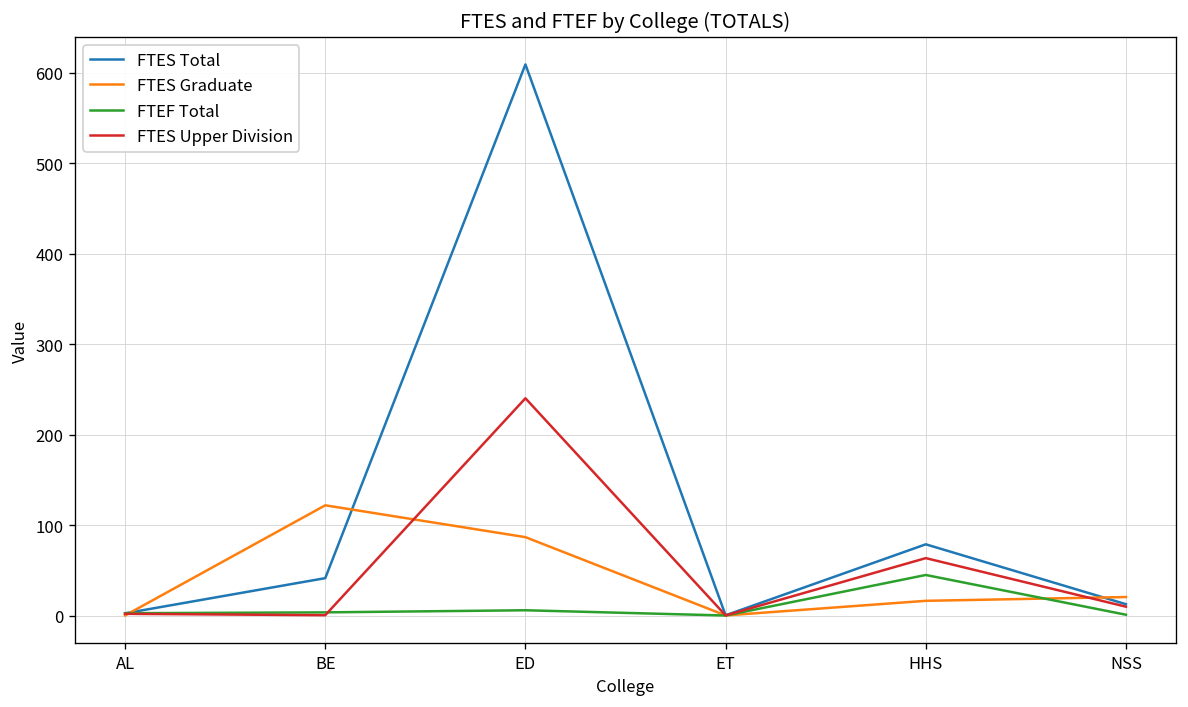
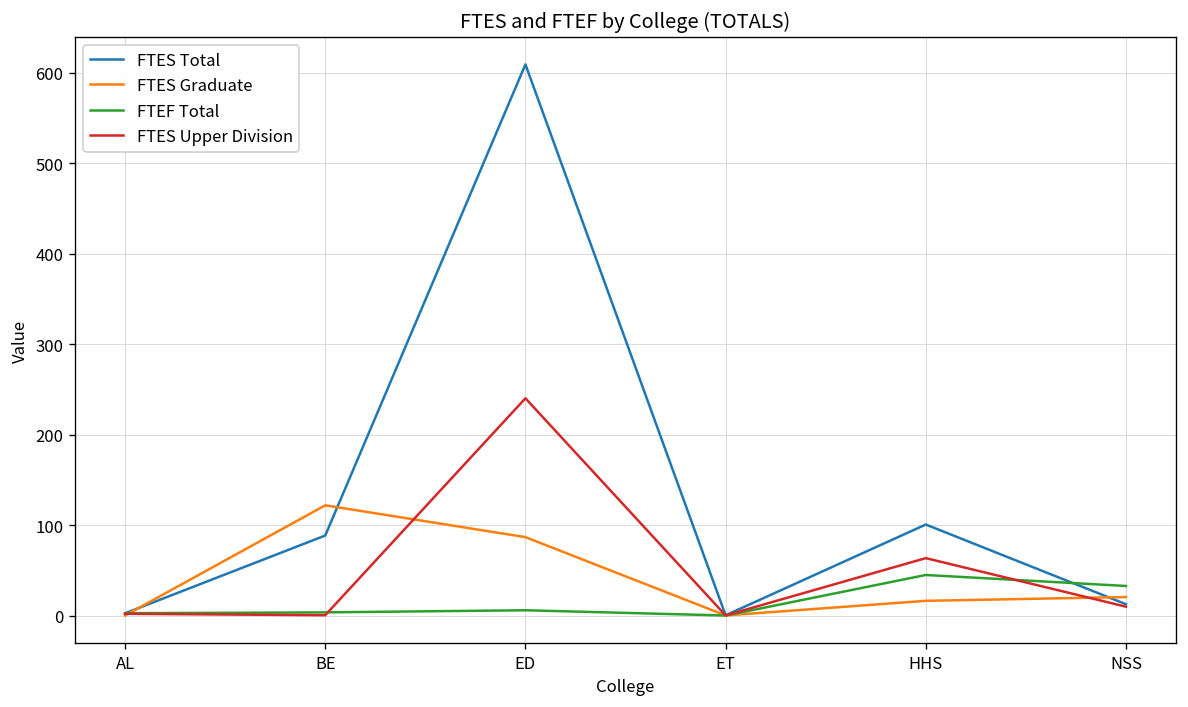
  {
    "FTES Total": {
-     "BE": 40,
+     "BE": 90,
      "ED": 610,
-     "HHS": 80
+     "HHS": 100
    },
    "FTES Graduate": {
      "BE": 120,
      "ED": 90,
      "HHS": 20,
      "NSS": 20
    },
    "FTEF Total": {
      "ED": 10,
      "HHS": 40,
-     "NSS": 0
+     "NSS": 30
    },
    "FTES Upper Division": {
      "ED": 240,
      "HHS": 60
    }
  }
